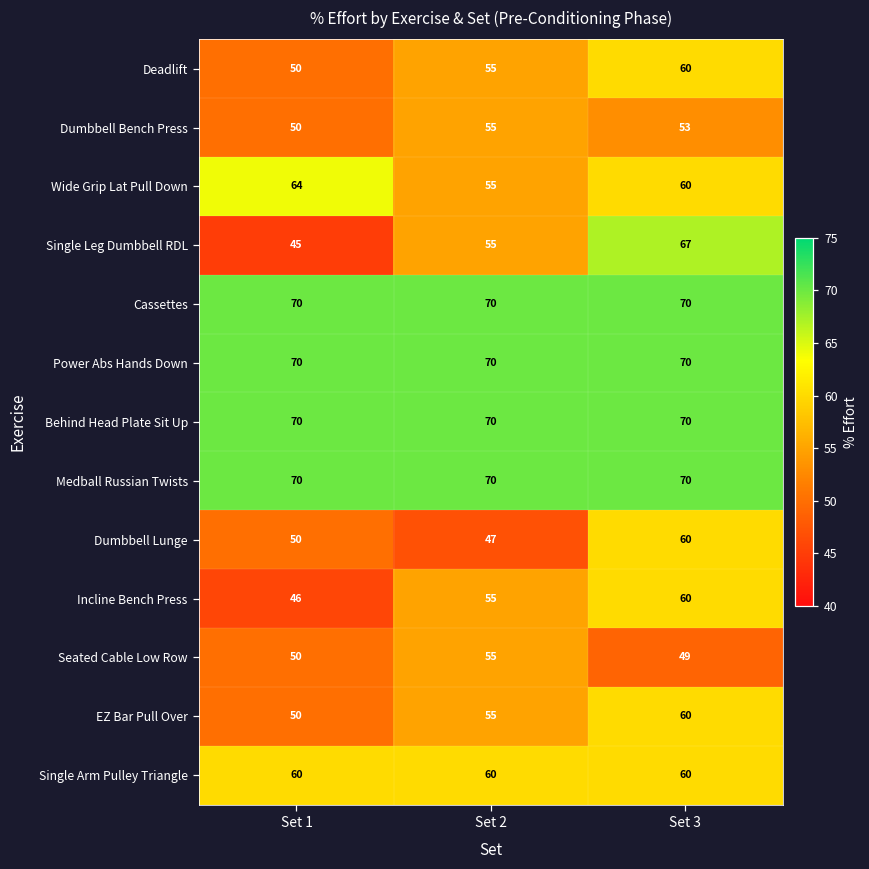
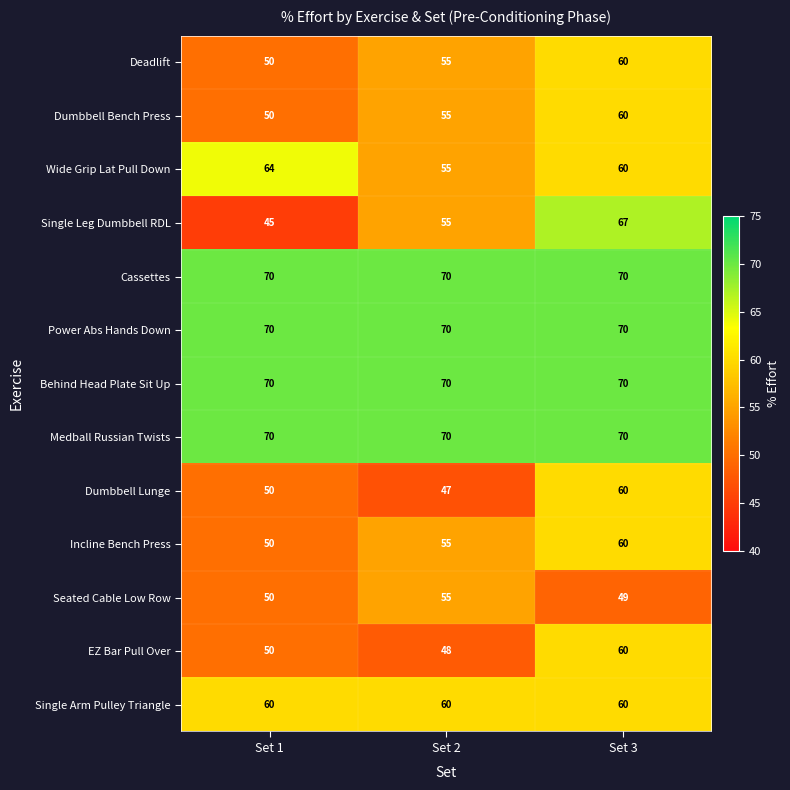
  {
    "Deadlift": {
      "Set 1": 50,
      "Set 2": 55,
      "Set 3": 60
    },
    "Dumbbell Bench Press": {
      "Set 1": 50,
      "Set 2": 55,
-     "Set 3": 53
+     "Set 3": 60
    },
    "Wide Grip Lat Pull Down": {
      "Set 1": 64,
      "Set 2": 55,
      "Set 3": 60
    },
    "Single Leg Dumbbell RDL": {
      "Set 1": 45,
      "Set 2": 55,
      "Set 3": 67
    },
    "Cassettes": {
      "Set 1": 70,
      "Set 2": 70,
      "Set 3": 70
    },
    "Power Abs Hands Down": {
      "Set 1": 70,
      "Set 2": 70,
      "Set 3": 70
    },
    "Behind Head Plate Sit Up": {
      "Set 1": 70,
      "Set 2": 70,
      "Set 3": 70
    },
    "Medball Russian Twists": {
      "Set 1": 70,
      "Set 2": 70,
      "Set 3": 70
    },
    "Dumbbell Lunge": {
      "Set 1": 50,
      "Set 2": 47,
      "Set 3": 60
    },
    "Incline Bench Press": {
-     "Set 1": 46,
+     "Set 1": 50,
      "Set 2": 55,
      "Set 3": 60
    },
    "Seated Cable Low Row": {
      "Set 1": 50,
      "Set 2": 55,
      "Set 3": 49
    },
    "EZ Bar Pull Over": {
      "Set 1": 50,
-     "Set 2": 55,
+     "Set 2": 48,
      "Set 3": 60
    },
    "Single Arm Pulley Triangle": {
      "Set 1": 60,
      "Set 2": 60,
      "Set 3": 60
    }
  }
